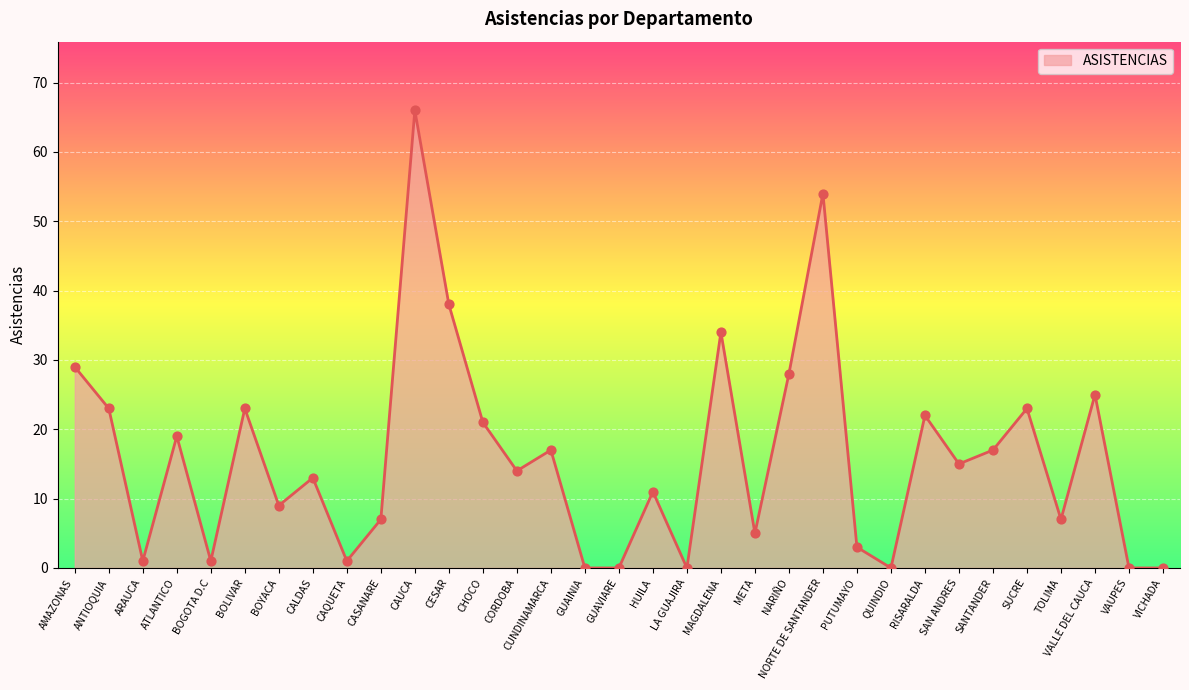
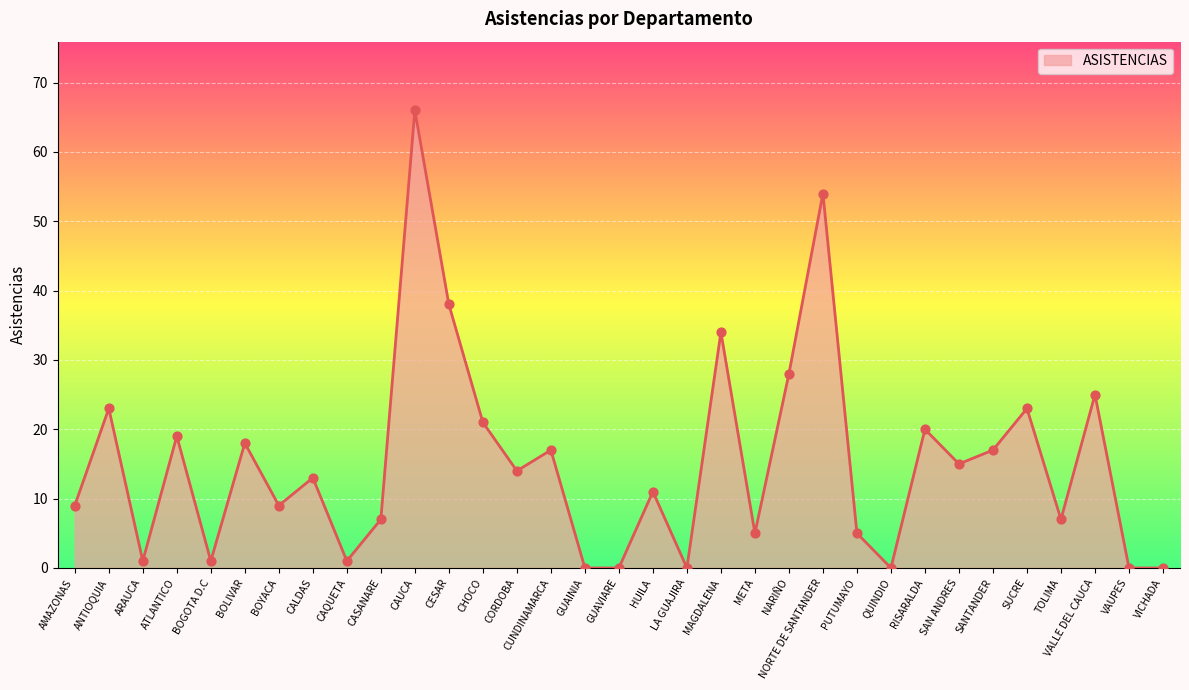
  {
-   "AMAZONAS": 29,
+   "AMAZONAS": 9,
    "ANTIOQUIA": 23,
    "ARAUCA": 1,
    "ATLANTICO": 19,
    "BOGOTA D.C": 1,
-   "BOLIVAR": 23,
+   "BOLIVAR": 18,
    "BOYACA": 9,
    "CALDAS": 13,
    "CAQUETA": 1,
    "CASANARE": 7,
    "CAUCA": 66,
    "CESAR": 38,
    "CHOCO": 21,
    "CORDOBA": 14,
    "CUNDINAMARCA": 17,
    "GUAINIA": 0,
    "GUAVIARE": 0,
    "HUILA": 11,
    "LA GUAJIRA": 0,
    "MAGDALENA": 34,
    "META": 5,
    "NARIÑO": 28,
    "NORTE DE SANTANDER": 54,
-   "PUTUMAYO": 3,
+   "PUTUMAYO": 5,
    "QUINDIO": 0,
-   "RISARALDA": 22,
+   "RISARALDA": 20,
    "SAN ANDRES": 15,
    "SANTANDER": 17,
    "SUCRE": 23,
    "TOLIMA": 7,
    "VALLE DEL CAUCA": 25,
    "VAUPES": 0,
    "VICHADA": 0
  }
